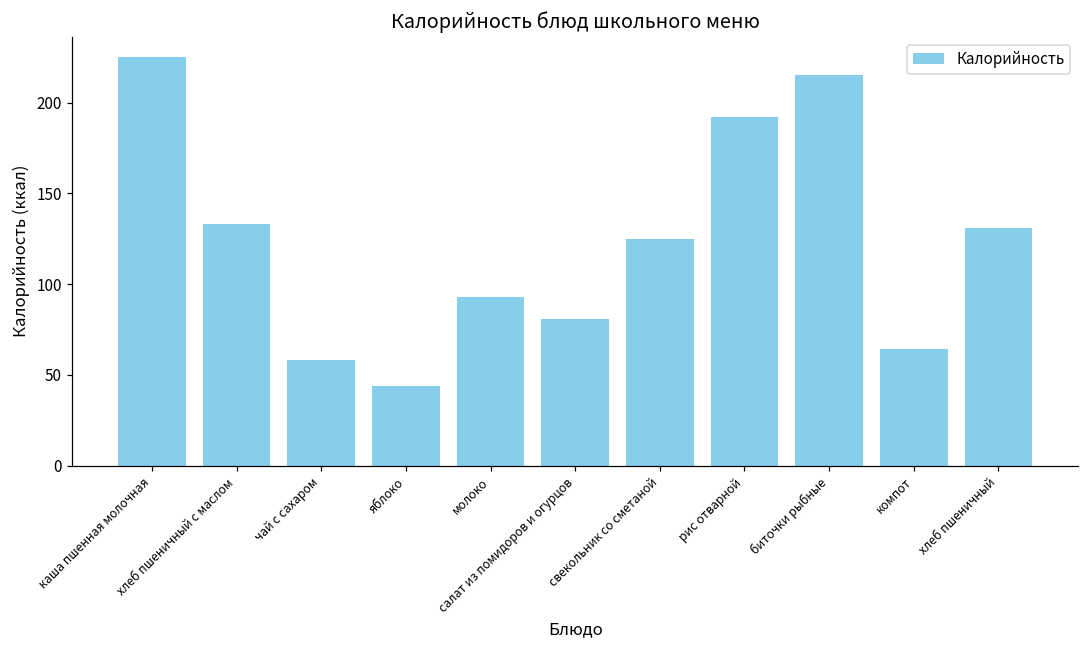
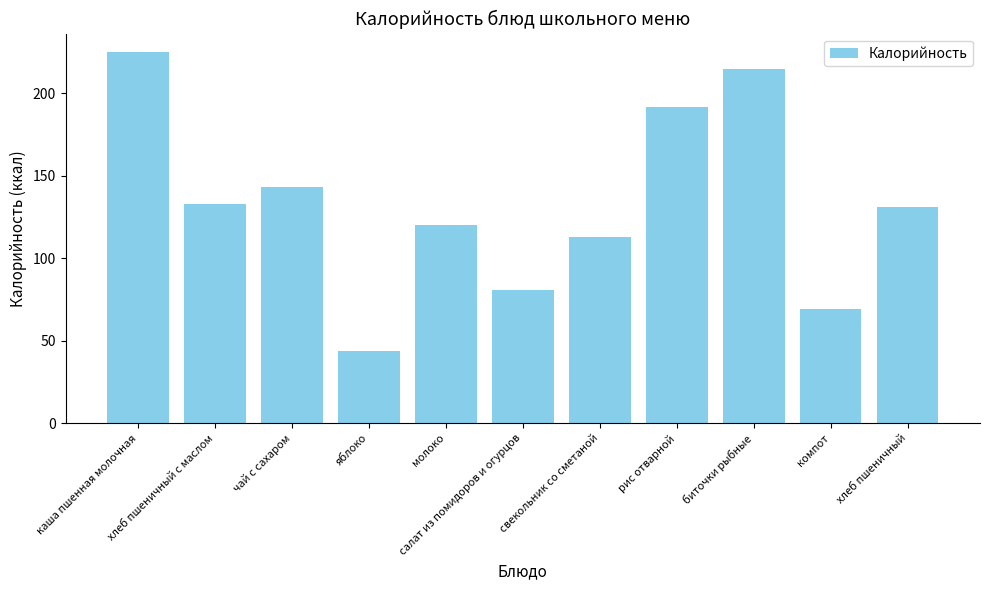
  {
    "каша пшенная молочная": 225,
    "хлеб пшеничный с маслом": 133,
-   "чай с сахаром": 58,
+   "чай с сахаром": 143,
    "яблоко": 44,
-   "молоко": 93,
+   "молоко": 120,
    "салат из помидоров и огурцов": 81,
-   "свекольник со сметаной": 125,
+   "свекольник со сметаной": 113,
    "рис отварной": 192,
    "биточки рыбные": 215,
-   "компот": 64,
+   "компот": 69,
    "хлеб пшеничный": 131
  }
